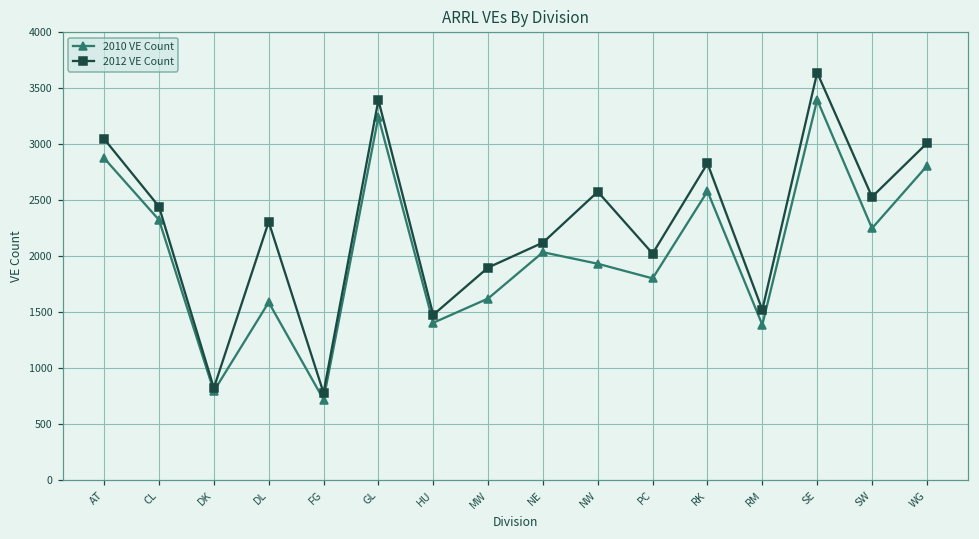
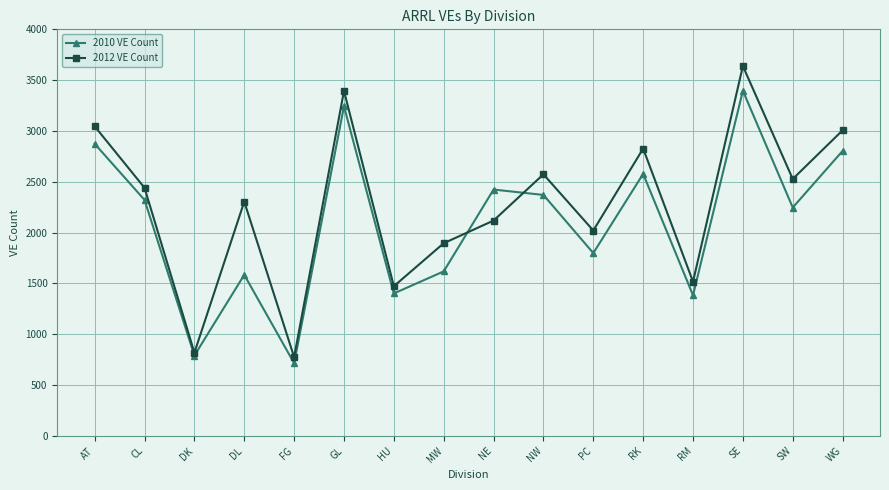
  {
    "2010 VE Count": {
      "AT": 2870,
      "CL": 2320,
      "DK": 790,
      "DL": 1590,
      "FG": 720,
      "GL": 3240,
      "HU": 1400,
      "MW": 1620,
-     "NE": 2030,
-     "NW": 1930,
+     "NE": 2420,
+     "NW": 2370,
      "PC": 1800,
      "RK": 2580,
      "RM": 1380,
      "SE": 3400,
      "SW": 2250,
      "WG": 2800
    },
    "2012 VE Count": {
      "AT": 3050,
      "CL": 2440,
      "DK": 820,
      "DL": 2310,
      "FG": 780,
      "GL": 3390,
      "HU": 1470,
      "MW": 1900,
      "NE": 2120,
      "NW": 2570,
      "PC": 2020,
      "RK": 2830,
      "RM": 1520,
      "SE": 3640,
      "SW": 2530,
      "WG": 3010
    }
  }
